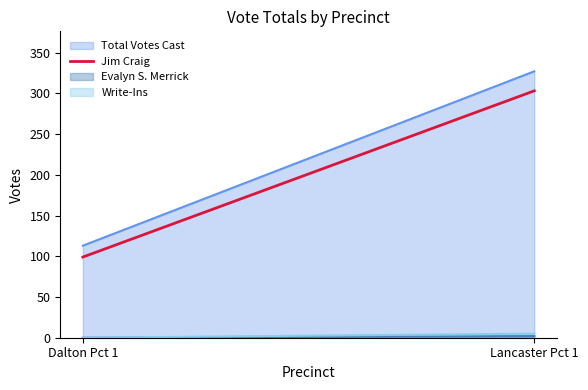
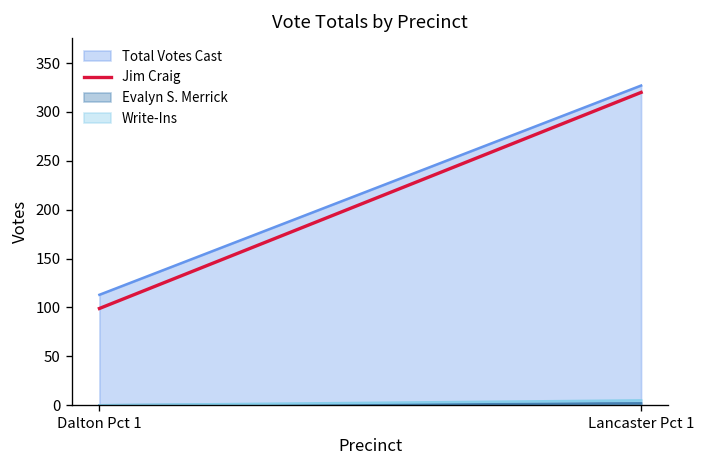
  {
    "Jim Craig": {
      "Dalton Pct 1": 100,
-     "Lancaster Pct 1": 300
+     "Lancaster Pct 1": 320
    }
  }
